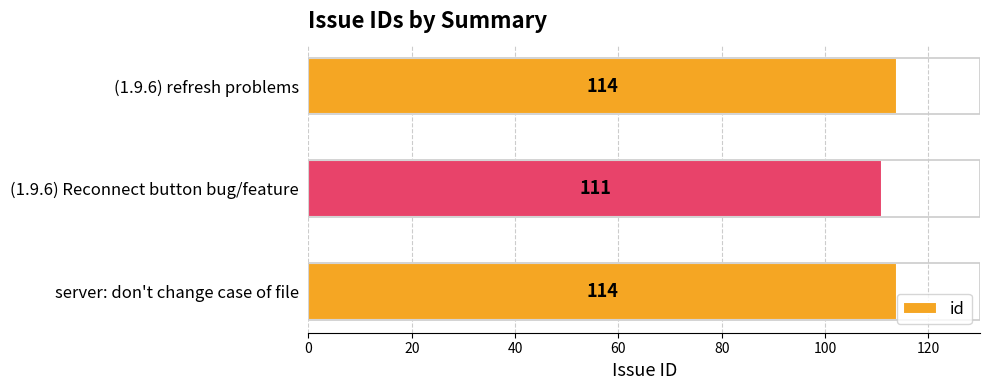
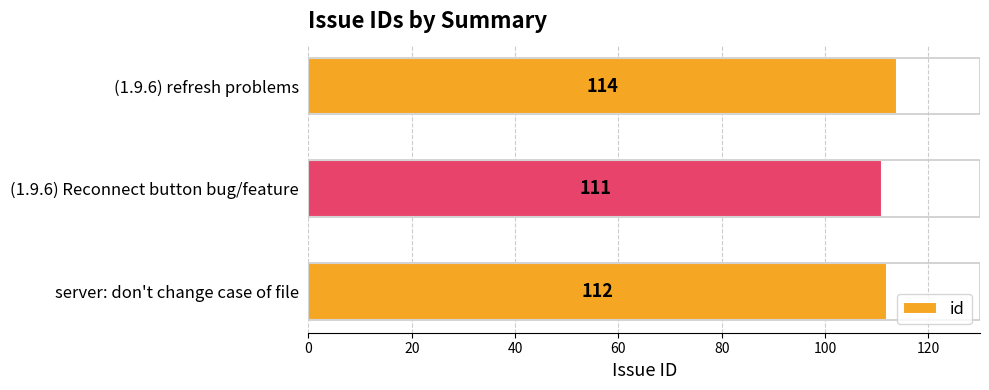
  {
    "(1.9.6) refresh problems": 114,
    "(1.9.6) Reconnect button bug/feature": 111,
-   "server: don't change case of file": 114
+   "server: don't change case of file": 112
  }
